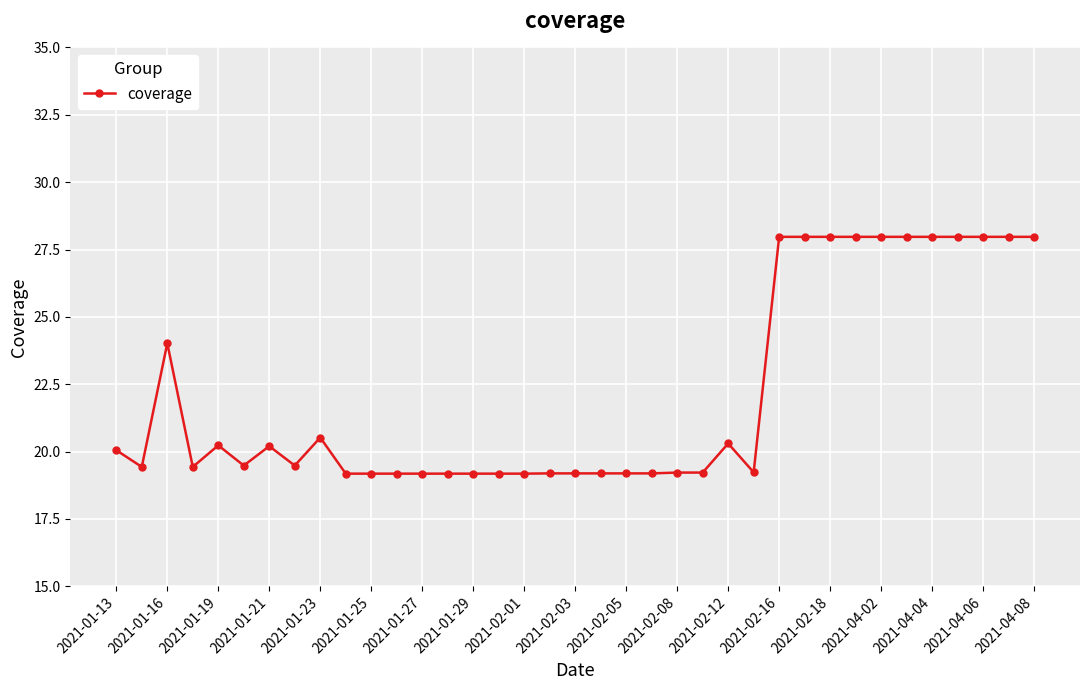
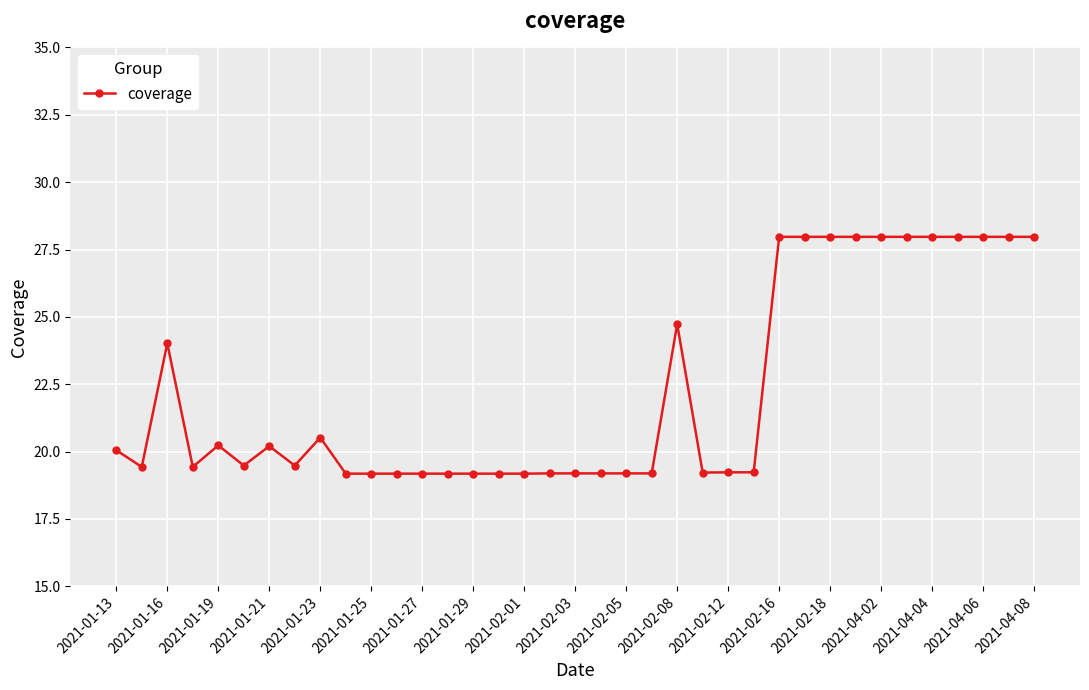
  {
    "2021-01-13": 20.1,
    "2021-01-16": 24.0,
    "2021-01-19": 20.2,
    "2021-01-21": 20.2,
    "2021-01-23": 20.5,
    "2021-01-25": 19.2,
    "2021-01-27": 19.2,
    "2021-01-29": 19.2,
    "2021-02-01": 19.2,
    "2021-02-03": 19.2,
    "2021-02-05": 19.2,
-   "2021-02-08": 19.2,
-   "2021-02-12": 20.3,
+   "2021-02-08": 24.7,
+   "2021-02-12": 19.2,
    "2021-02-16": 28.0,
    "2021-02-18": 28.0,
    "2021-04-02": 28.0,
    "2021-04-04": 28.0,
    "2021-04-06": 28.0,
    "2021-04-08": 28.0
  }
